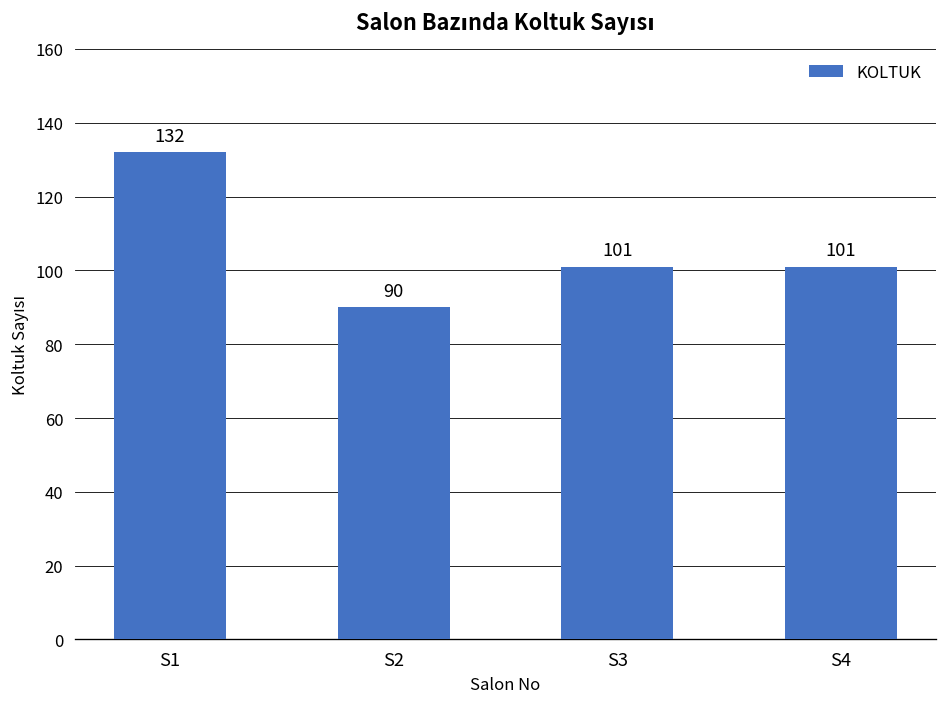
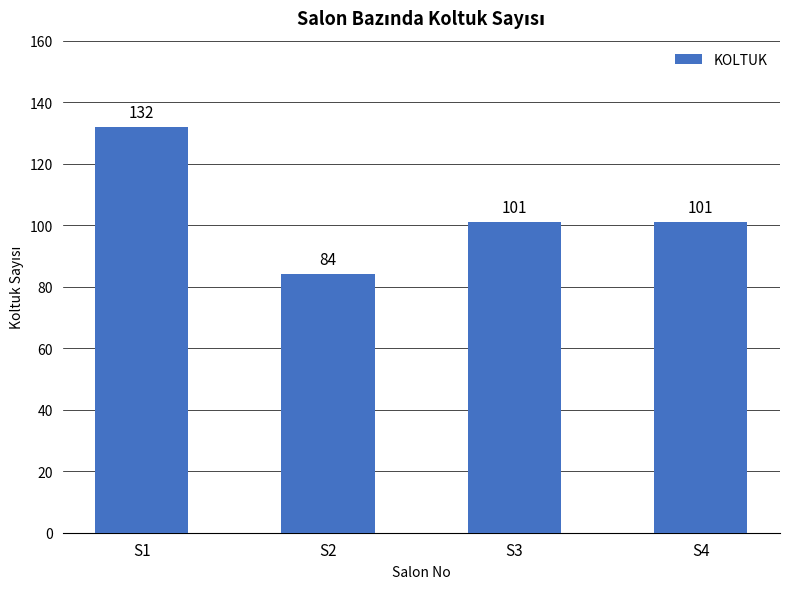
  {
    "S1": 132,
-   "S2": 90,
+   "S2": 84,
    "S3": 101,
    "S4": 101
  }
